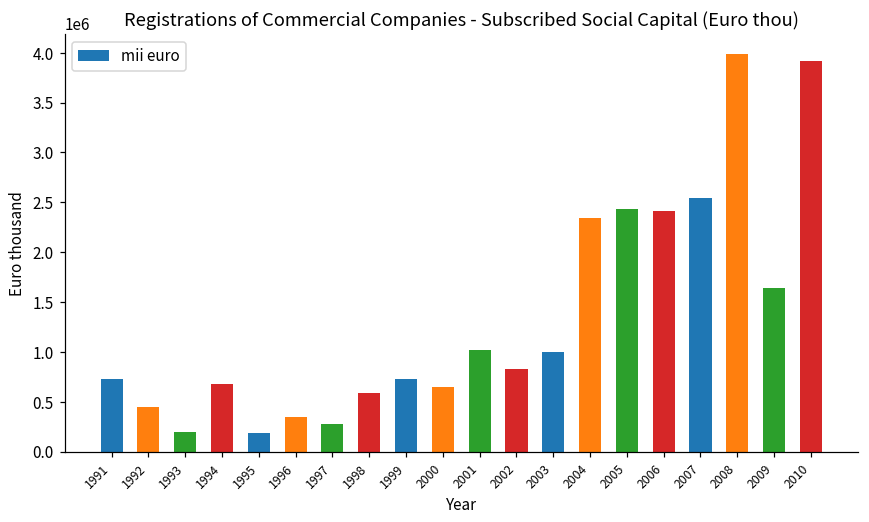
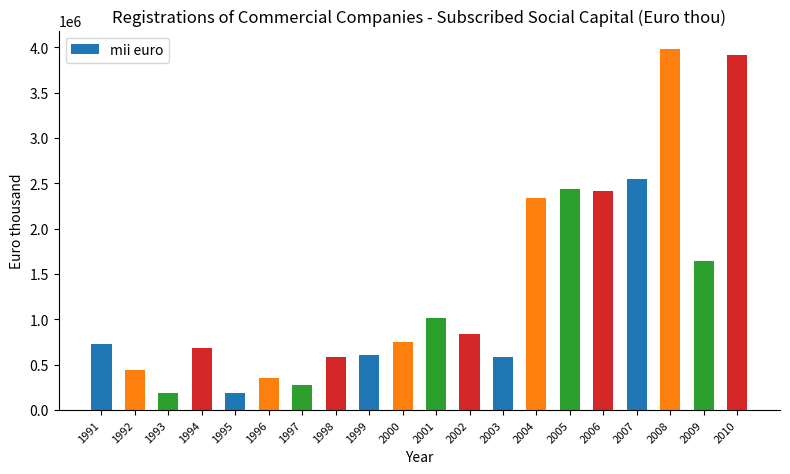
  {
    "1991": 700000,
    "1992": 400000,
    "1993": 200000,
    "1994": 700000,
    "1995": 200000,
    "1996": 300000,
    "1997": 300000,
    "1998": 600000,
-   "1999": 700000,
-   "2000": 600000,
+   "1999": 600000,
+   "2000": 700000,
    "2001": 1000000,
    "2002": 800000,
-   "2003": 1000000,
+   "2003": 600000,
    "2004": 2300000,
    "2005": 2400000,
    "2006": 2400000,
    "2007": 2500000,
    "2008": 4000000,
    "2009": 1600000,
    "2010": 3900000
  }
